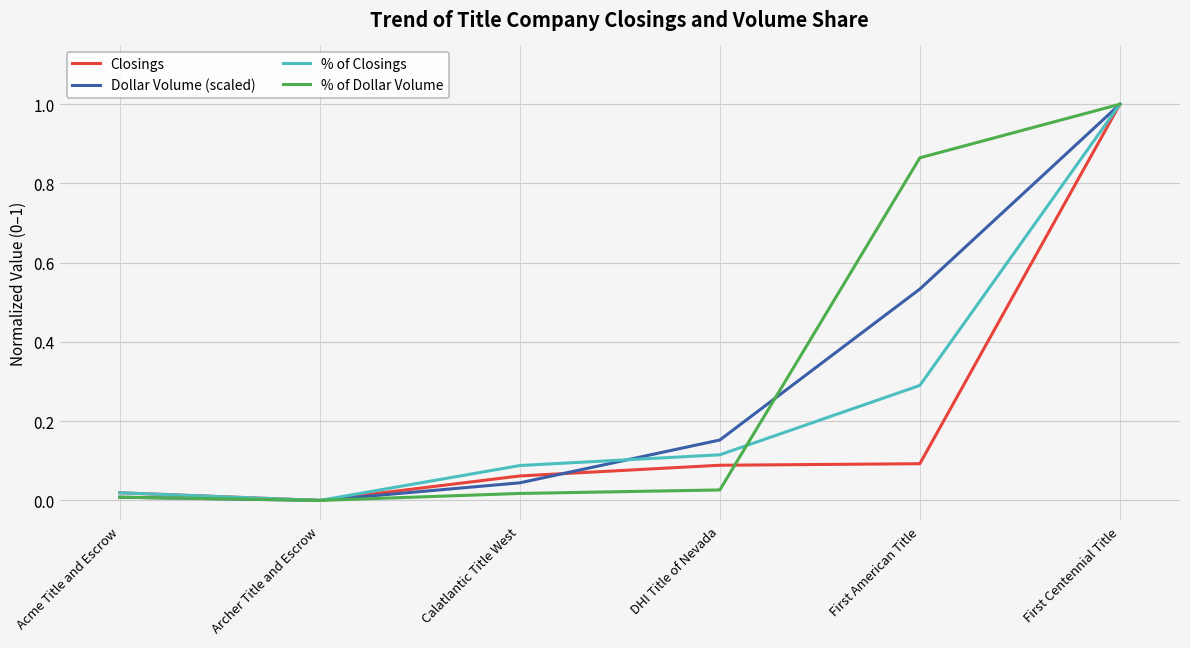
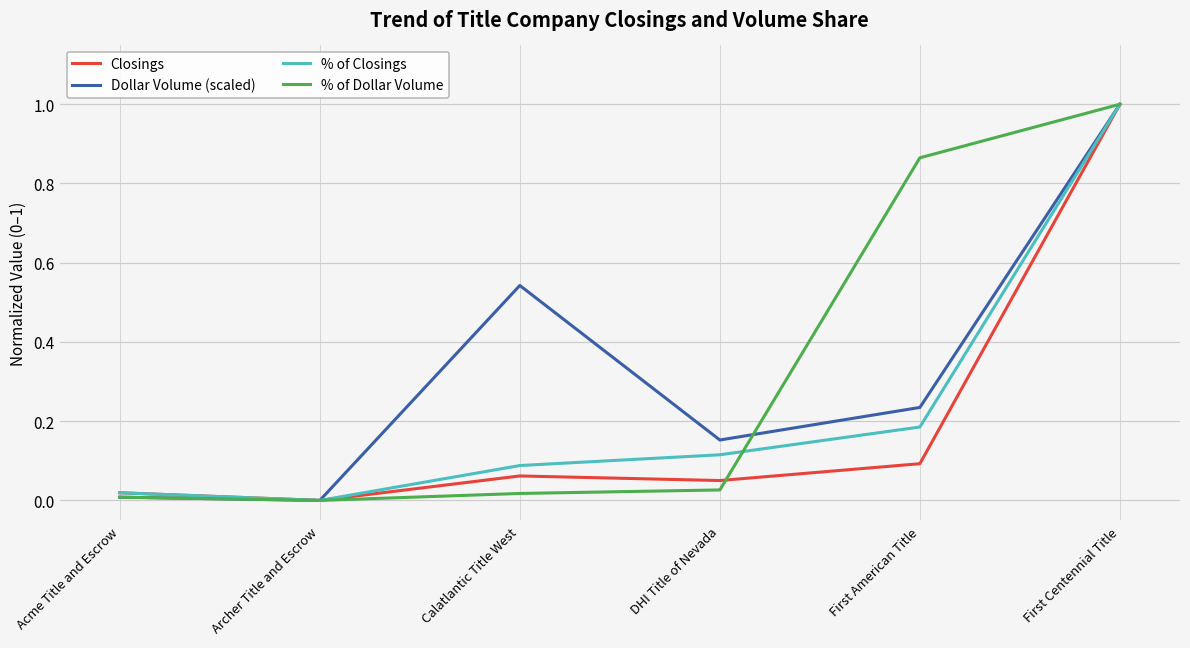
  {
    "Closings": {
      "Calatlantic Title West": 0.06,
-     "DHI Title of Nevada": 0.09,
+     "DHI Title of Nevada": 0.05,
      "First American Title": 0.09
    },
    "Dollar Volume (scaled)": {
-     "Calatlantic Title West": 0.04,
+     "Calatlantic Title West": 0.54,
      "DHI Title of Nevada": 0.15,
-     "First American Title": 0.53
+     "First American Title": 0.23
    },
    "% of Closings": {
      "Calatlantic Title West": 0.09,
      "DHI Title of Nevada": 0.12,
-     "First American Title": 0.29
+     "First American Title": 0.19
    },
    "% of Dollar Volume": {
      "Calatlantic Title West": 0.02,
      "DHI Title of Nevada": 0.03,
      "First American Title": 0.86
    }
  }
